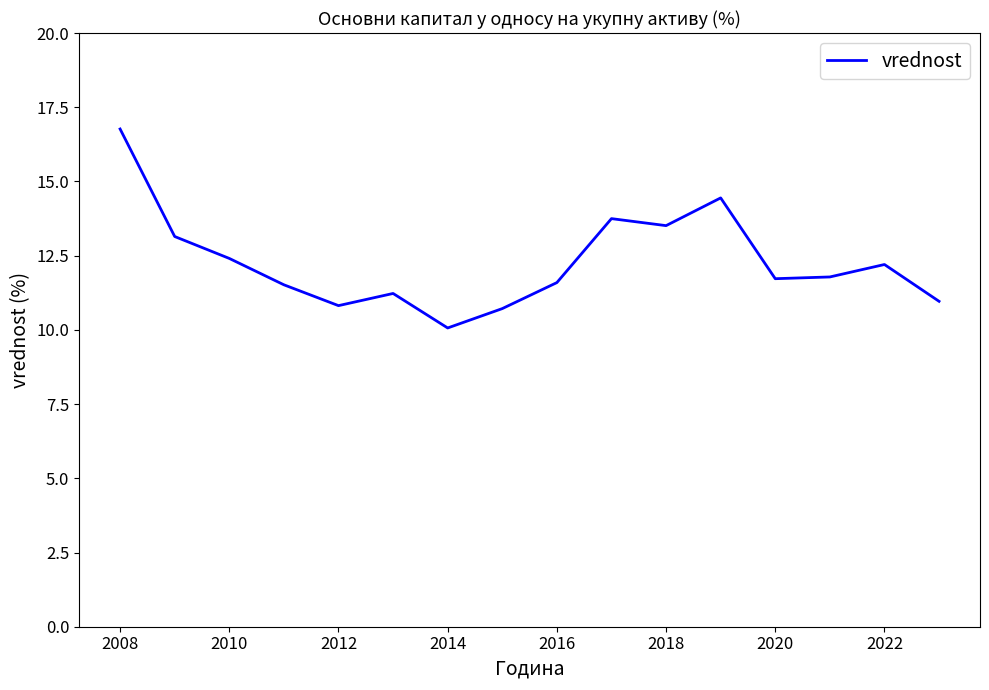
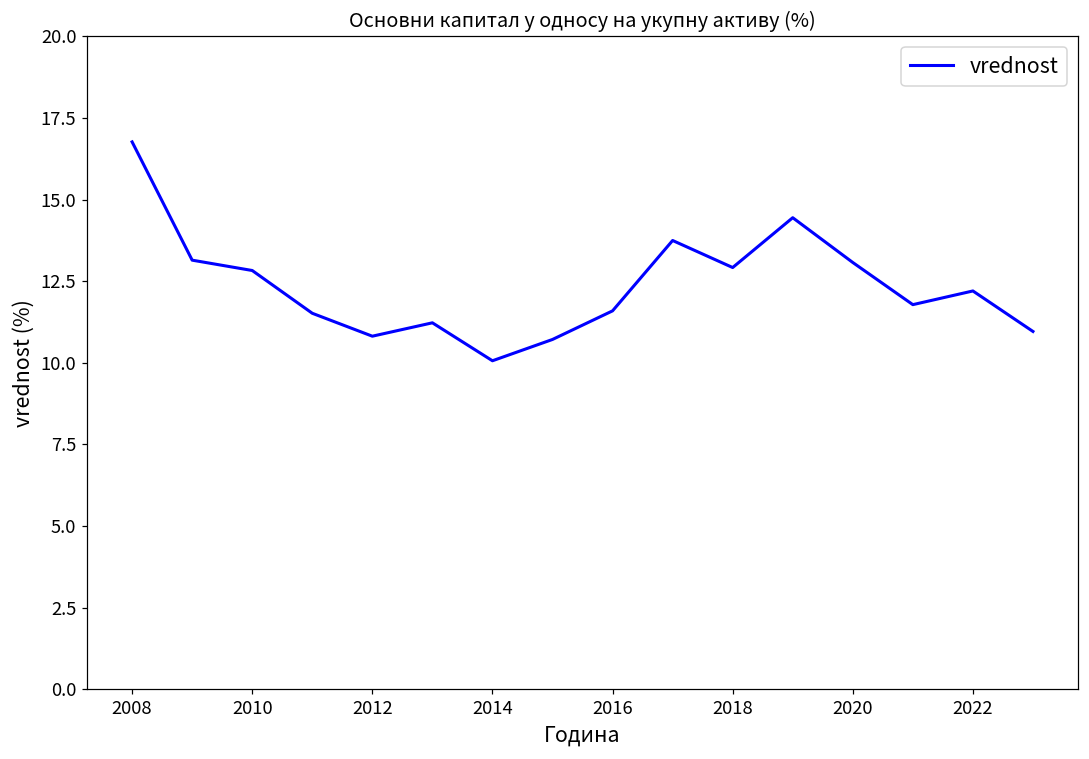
  {
    "2008": 16.8,
-   "2010": 12.4,
+   "2010": 12.8,
    "2012": 10.8,
    "2014": 10.1,
    "2016": 11.6,
-   "2018": 13.5,
-   "2020": 11.7,
+   "2018": 12.9,
+   "2020": 13.1,
    "2022": 12.2
  }
